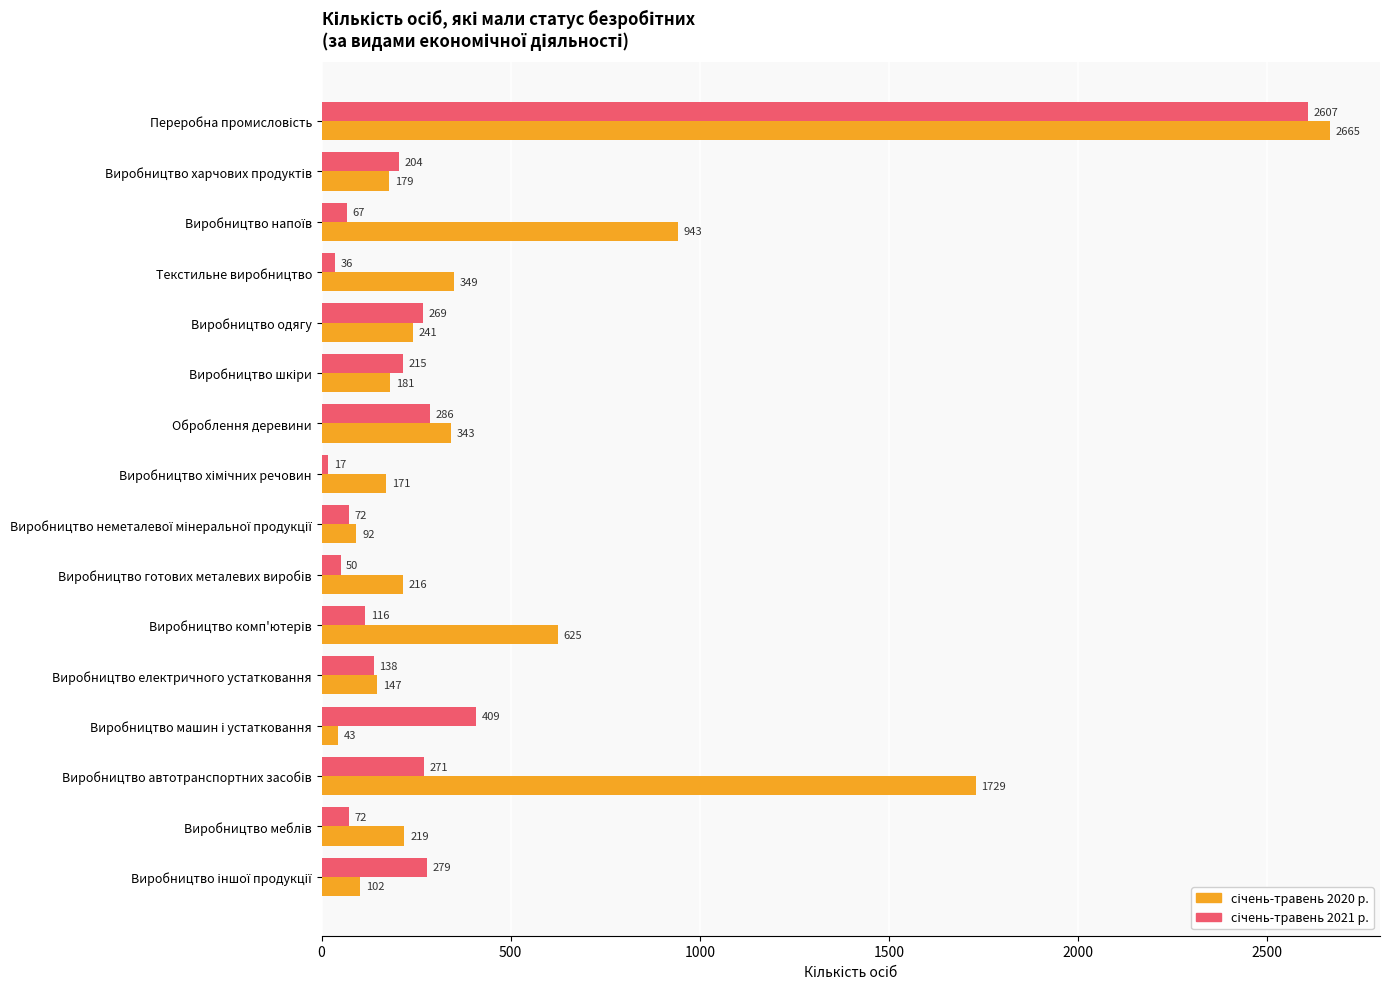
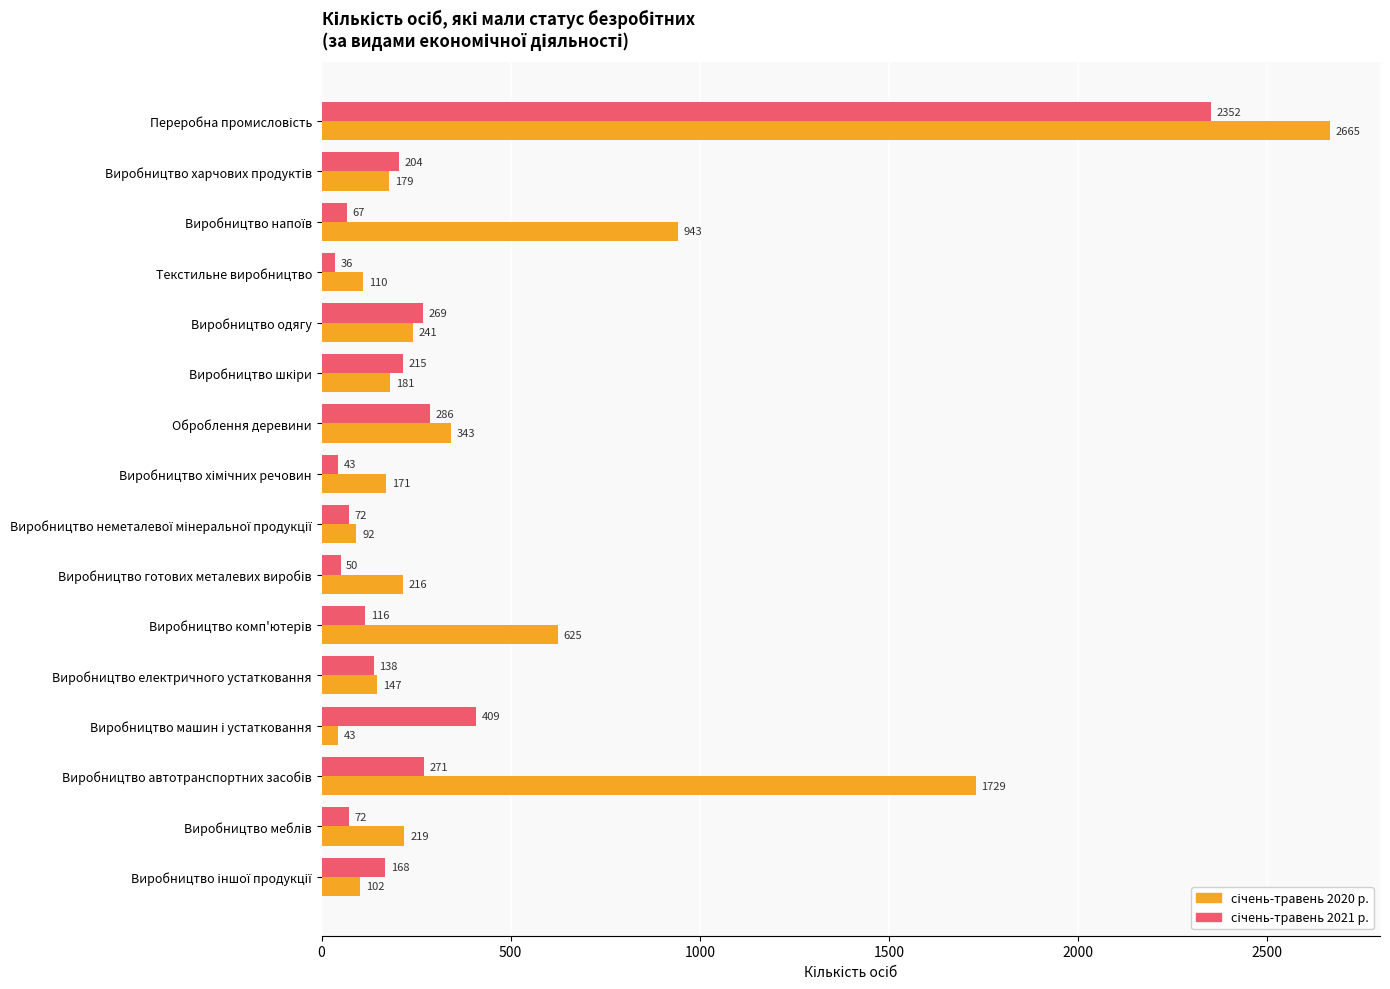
  {
    "січень-травень 2020 р.": {
      "Переробна промисловість": 2665,
      "Виробництво харчових продуктів": 179,
      "Виробництво напоїв": 943,
-     "Текстильне виробництво": 349,
+     "Текстильне виробництво": 110,
      "Виробництво одягу": 241,
      "Виробництво шкіри": 181,
      "Оброблення деревини": 343,
      "Виробництво хімічних речовин": 171,
      "Виробництво неметалевої мінеральної продукції": 92,
      "Виробництво готових металевих виробів": 216,
      "Виробництво комп'ютерів": 625,
      "Виробництво електричного устатковання": 147,
      "Виробництво машин і устатковання": 43,
      "Виробництво автотранспортних засобів": 1729,
      "Виробництво меблів": 219,
      "Виробництво іншої продукції": 102
    },
    "січень-травень 2021 р.": {
-     "Переробна промисловість": 2607,
+     "Переробна промисловість": 2352,
      "Виробництво харчових продуктів": 204,
      "Виробництво напоїв": 67,
      "Текстильне виробництво": 36,
      "Виробництво одягу": 269,
      "Виробництво шкіри": 215,
      "Оброблення деревини": 286,
-     "Виробництво хімічних речовин": 17,
+     "Виробництво хімічних речовин": 43,
      "Виробництво неметалевої мінеральної продукції": 72,
      "Виробництво готових металевих виробів": 50,
      "Виробництво комп'ютерів": 116,
      "Виробництво електричного устатковання": 138,
      "Виробництво машин і устатковання": 409,
      "Виробництво автотранспортних засобів": 271,
      "Виробництво меблів": 72,
-     "Виробництво іншої продукції": 279
+     "Виробництво іншої продукції": 168
    }
  }
